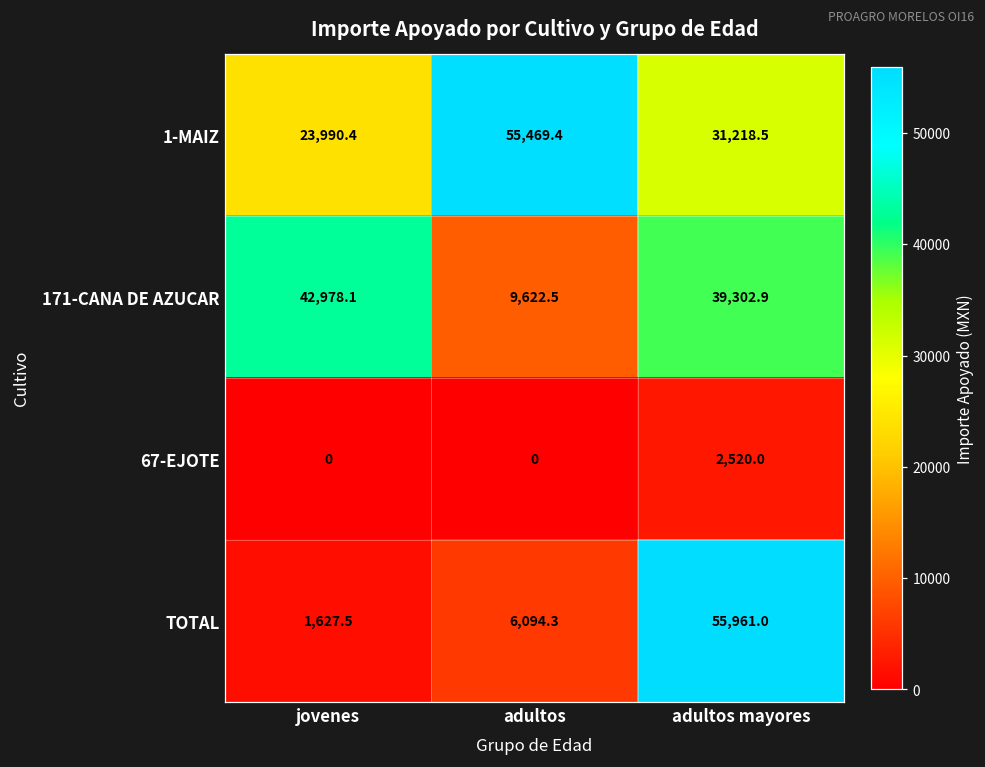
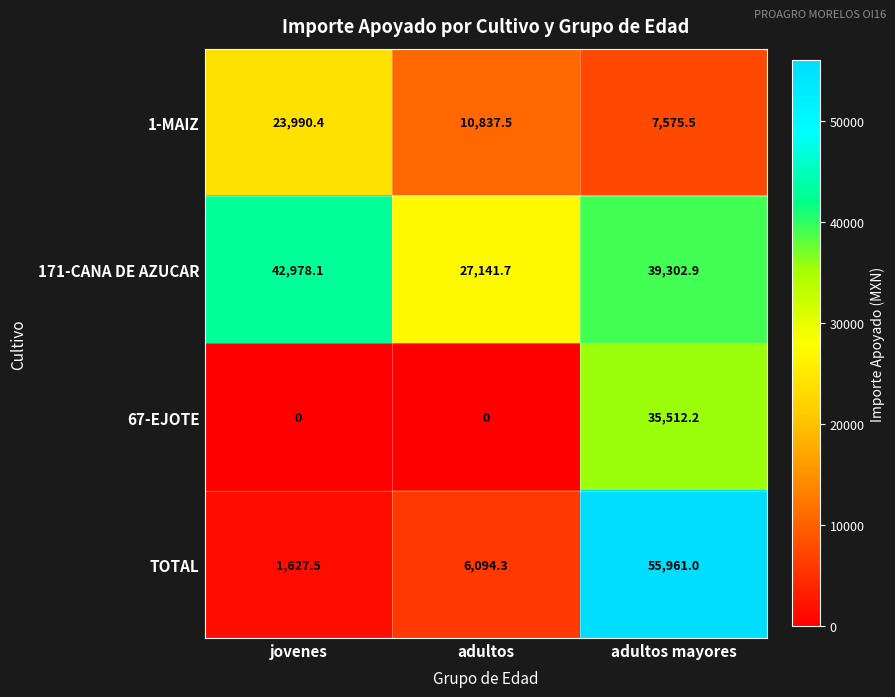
  {
    "1-MAIZ": {
      "jovenes": "23,990.4",
-     "adultos": "55,469.4",
-     "adultos mayores": "31,218.5"
+     "adultos": "10,837.5",
+     "adultos mayores": "7,575.5"
    },
    "171-CANA DE AZUCAR": {
      "jovenes": "42,978.1",
-     "adultos": "9,622.5",
+     "adultos": "27,141.7",
      "adultos mayores": "39,302.9"
    },
    "67-EJOTE": {
      "jovenes": "0",
      "adultos": "0",
-     "adultos mayores": "2,520.0"
+     "adultos mayores": "35,512.2"
    },
    "TOTAL": {
      "jovenes": "1,627.5",
      "adultos": "6,094.3",
      "adultos mayores": "55,961.0"
    }
  }
